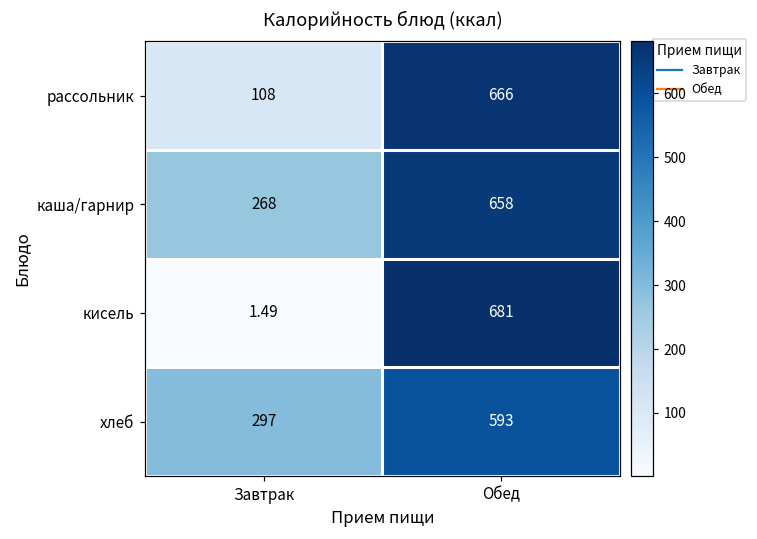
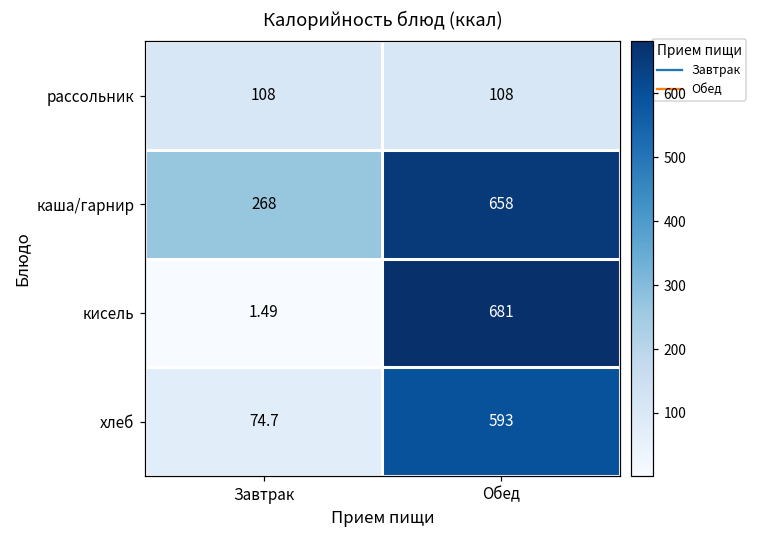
  {
    "рассольник": {
      "Завтрак": 108,
-     "Обед": 666
+     "Обед": 108
    },
    "каша/гарнир": {
      "Завтрак": 268,
      "Обед": 658
    },
    "кисель": {
      "Завтрак": 1.49,
      "Обед": 681
    },
    "хлеб": {
-     "Завтрак": 297,
+     "Завтрак": 74.7,
      "Обед": 593
    }
  }
